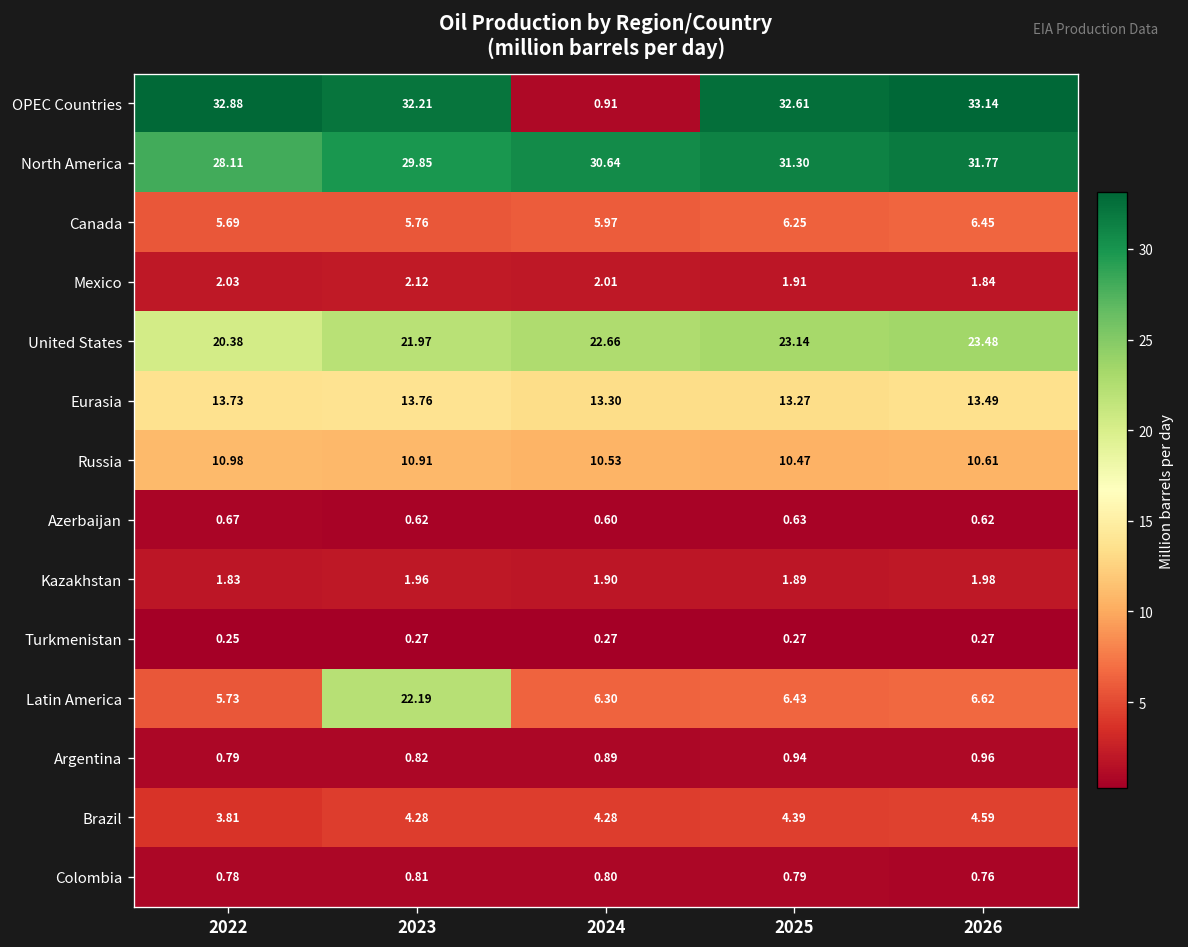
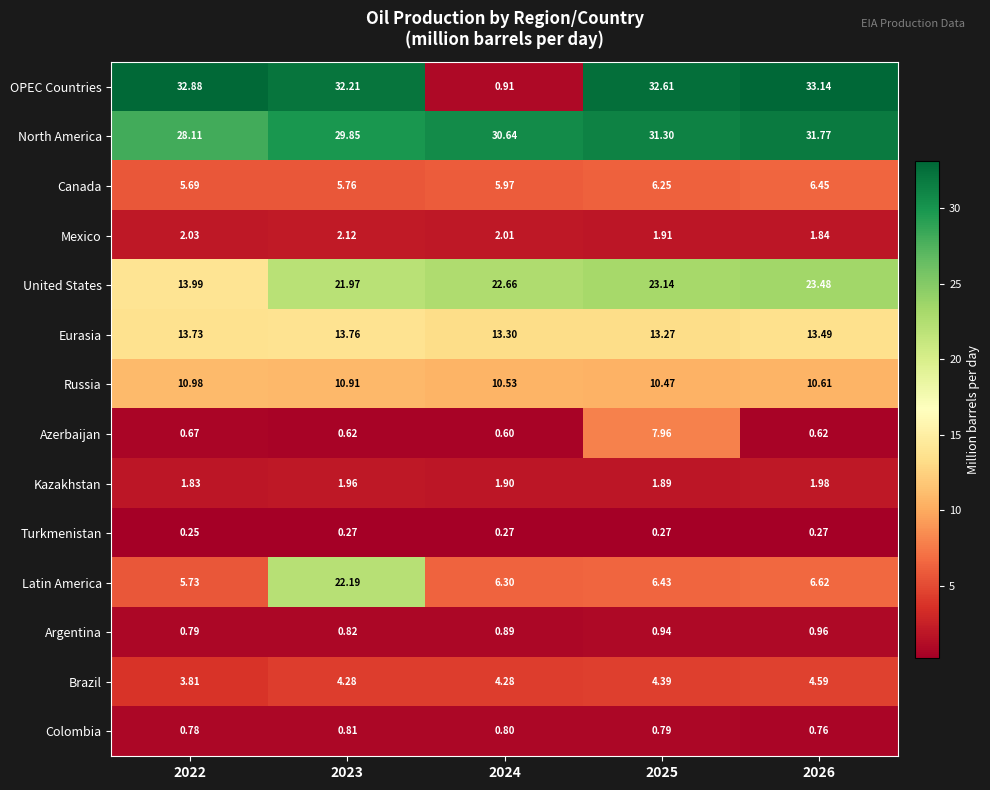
  {
    "OPEC Countries": {
      "2022": 32.88,
      "2023": 32.21,
      "2024": 0.91,
      "2025": 32.61,
      "2026": 33.14
    },
    "North America": {
      "2022": 28.11,
      "2023": 29.85,
      "2024": 30.64,
      "2025": 31.30,
      "2026": 31.77
    },
    "Canada": {
      "2022": 5.69,
      "2023": 5.76,
      "2024": 5.97,
      "2025": 6.25,
      "2026": 6.45
    },
    "Mexico": {
      "2022": 2.03,
      "2023": 2.12,
      "2024": 2.01,
      "2025": 1.91,
      "2026": 1.84
    },
    "United States": {
-     "2022": 20.38,
+     "2022": 13.99,
      "2023": 21.97,
      "2024": 22.66,
      "2025": 23.14,
      "2026": 23.48
    },
    "Eurasia": {
      "2022": 13.73,
      "2023": 13.76,
      "2024": 13.30,
      "2025": 13.27,
      "2026": 13.49
    },
    "Russia": {
      "2022": 10.98,
      "2023": 10.91,
      "2024": 10.53,
      "2025": 10.47,
      "2026": 10.61
    },
    "Azerbaijan": {
      "2022": 0.67,
      "2023": 0.62,
      "2024": 0.60,
-     "2025": 0.63,
+     "2025": 7.96,
      "2026": 0.62
    },
    "Kazakhstan": {
      "2022": 1.83,
      "2023": 1.96,
      "2024": 1.90,
      "2025": 1.89,
      "2026": 1.98
    },
    "Turkmenistan": {
      "2022": 0.25,
      "2023": 0.27,
      "2024": 0.27,
      "2025": 0.27,
      "2026": 0.27
    },
    "Latin America": {
      "2022": 5.73,
      "2023": 22.19,
      "2024": 6.30,
      "2025": 6.43,
      "2026": 6.62
    },
    "Argentina": {
      "2022": 0.79,
      "2023": 0.82,
      "2024": 0.89,
      "2025": 0.94,
      "2026": 0.96
    },
    "Brazil": {
      "2022": 3.81,
      "2023": 4.28,
      "2024": 4.28,
      "2025": 4.39,
      "2026": 4.59
    },
    "Colombia": {
      "2022": 0.78,
      "2023": 0.81,
      "2024": 0.80,
      "2025": 0.79,
      "2026": 0.76
    }
  }
